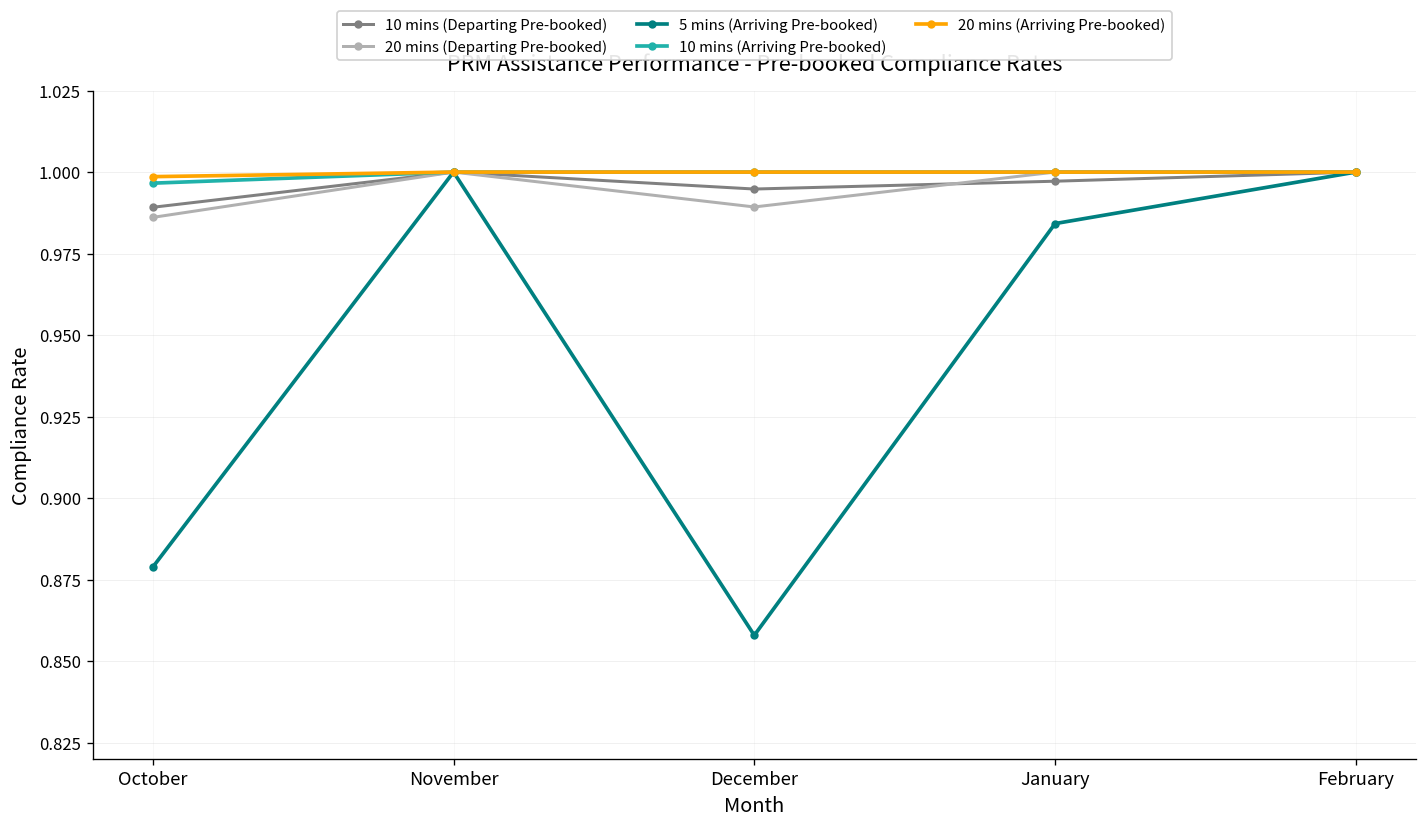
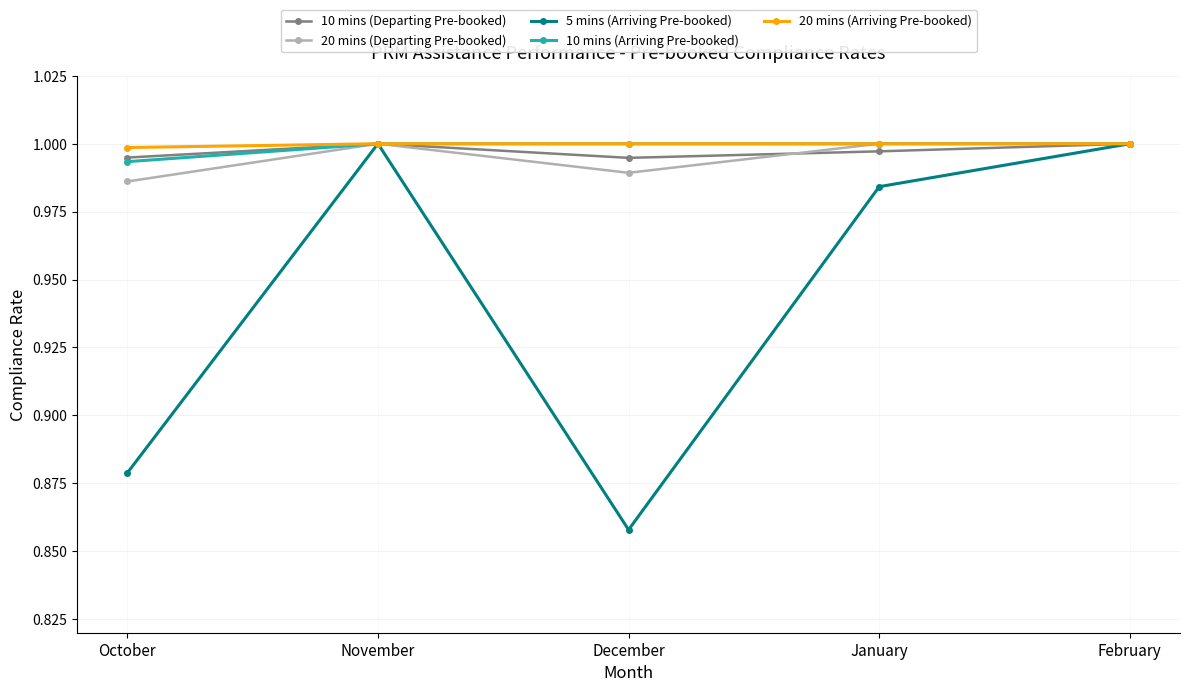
  {
    "10 mins (Departing Pre-booked)": {
-     "October": 0.989,
+     "October": 0.995,
      "December": 0.995,
      "January": 0.997
    },
    "20 mins (Departing Pre-booked)": {
      "October": 0.986,
      "December": 0.989
    },
    "5 mins (Arriving Pre-booked)": {
      "October": 0.879,
      "December": 0.858,
      "January": 0.984
    },
    "10 mins (Arriving Pre-booked)": {
-     "October": 0.997
+     "October": 0.993
    },
    "20 mins (Arriving Pre-booked)": {
      "October": 0.999
    }
  }
